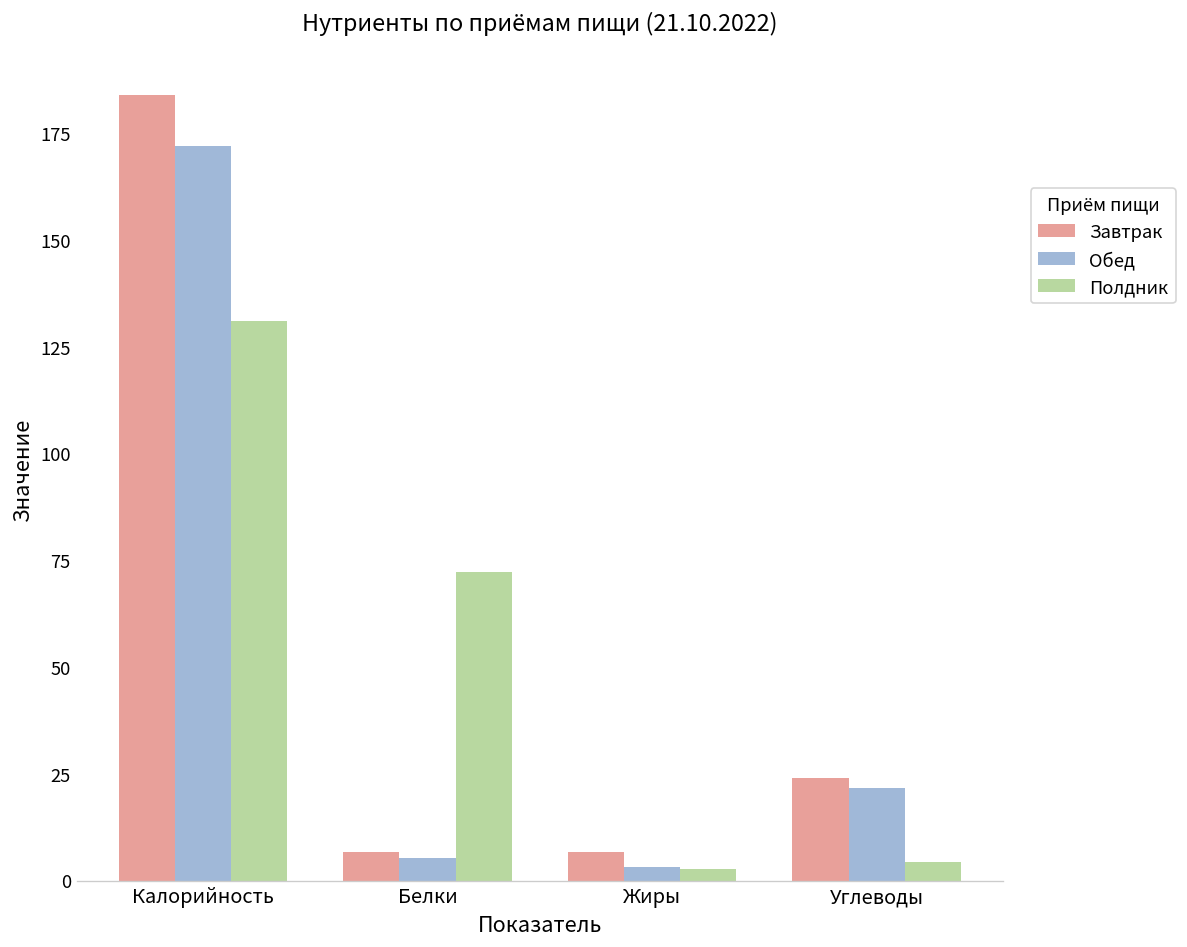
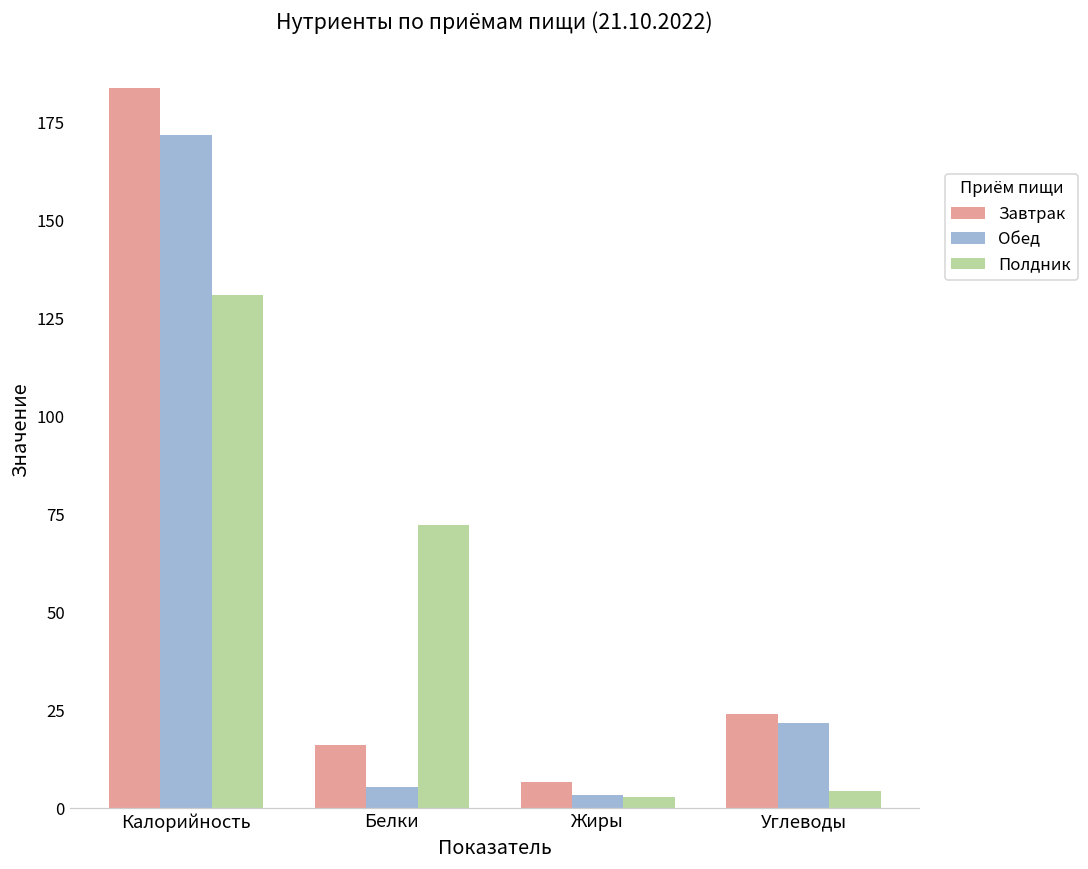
  {
    "Завтрак": {
      "Калорийность": 184,
-     "Белки": 7,
+     "Белки": 16,
      "Жиры": 7,
      "Углеводы": 24
    },
    "Обед": {
      "Калорийность": 172,
      "Белки": 5,
      "Жиры": 3,
      "Углеводы": 22
    },
    "Полдник": {
      "Калорийность": 131,
      "Белки": 72,
      "Жиры": 3,
      "Углеводы": 4
    }
  }
